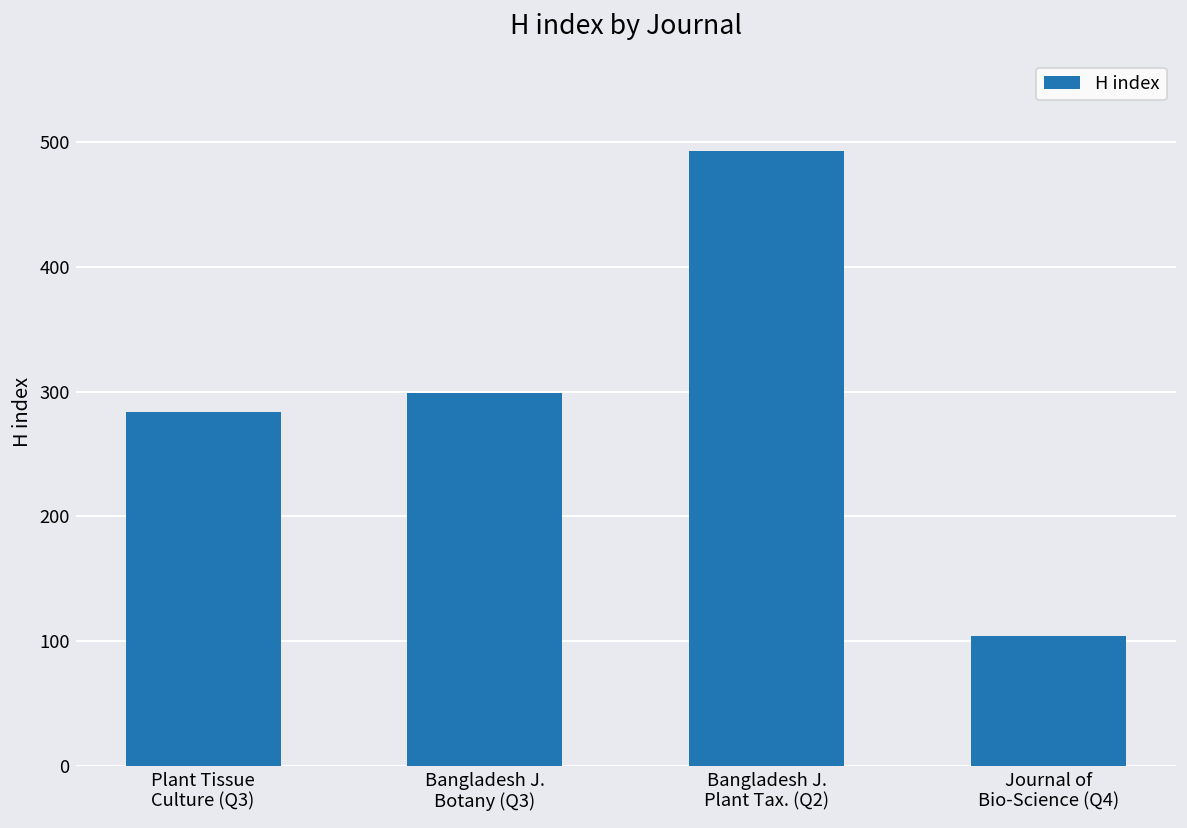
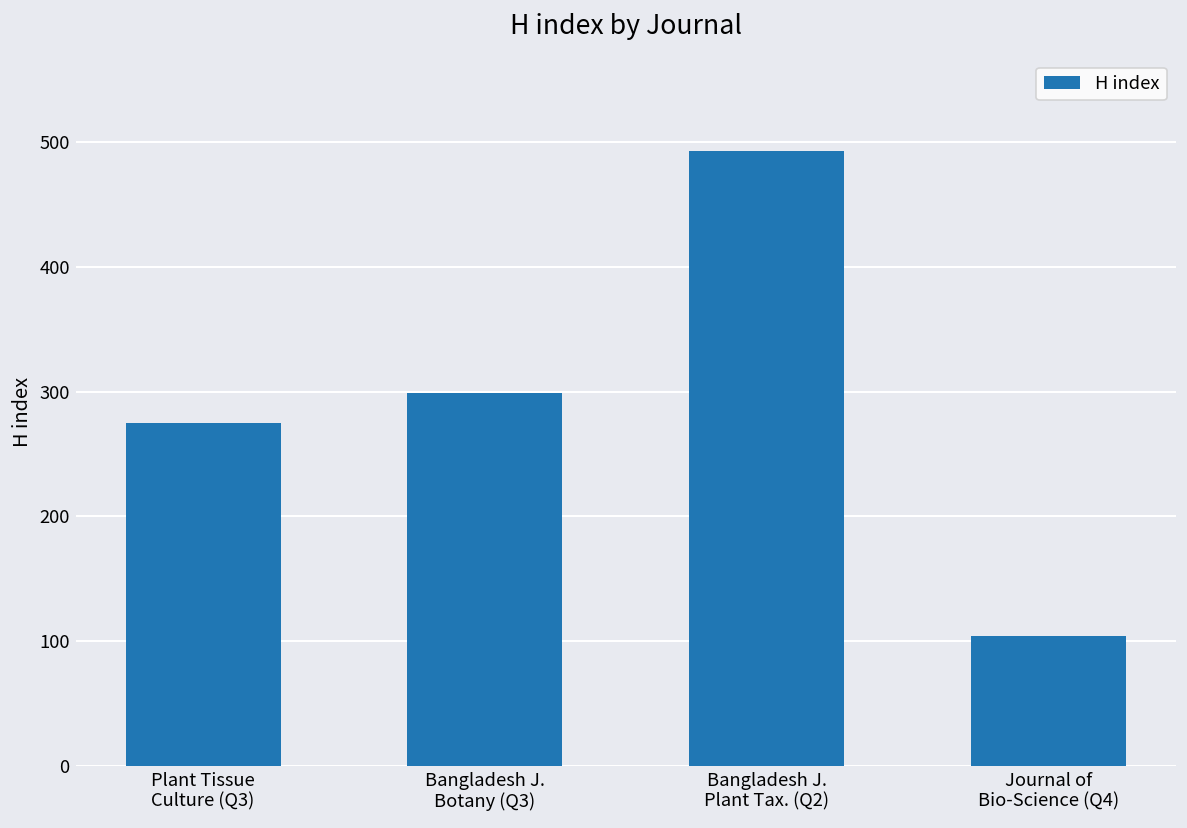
  {
-   "Plant Tissue Culture (Q3)": 284,
+   "Plant Tissue Culture (Q3)": 275,
    "Bangladesh J. Botany (Q3)": 299,
    "Bangladesh J. Plant Tax. (Q2)": 493,
    "Journal of Bio-Science (Q4)": 104
  }
